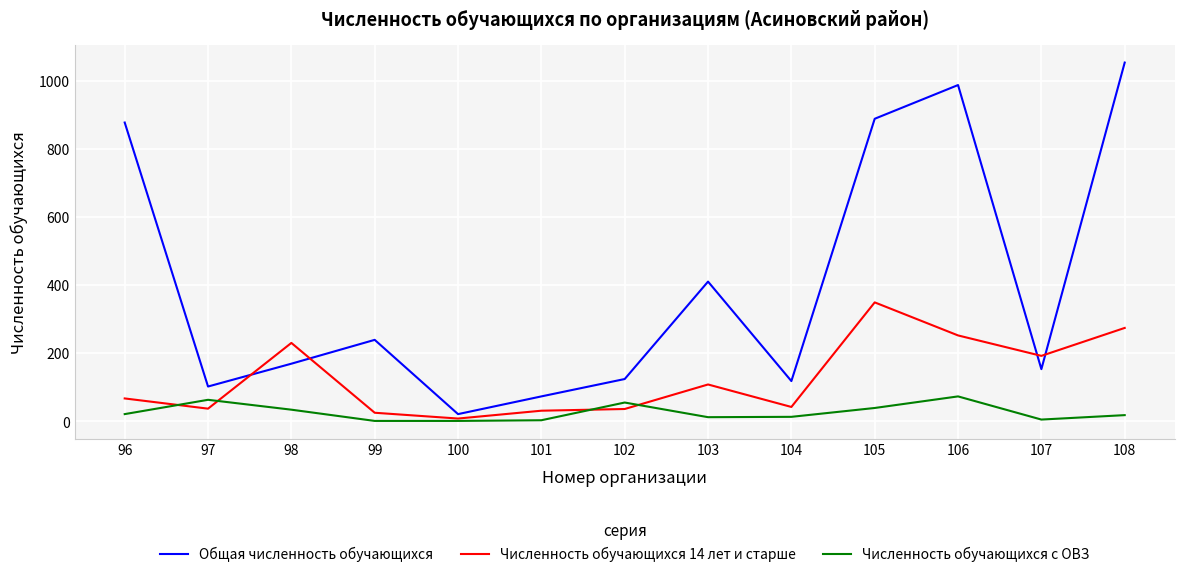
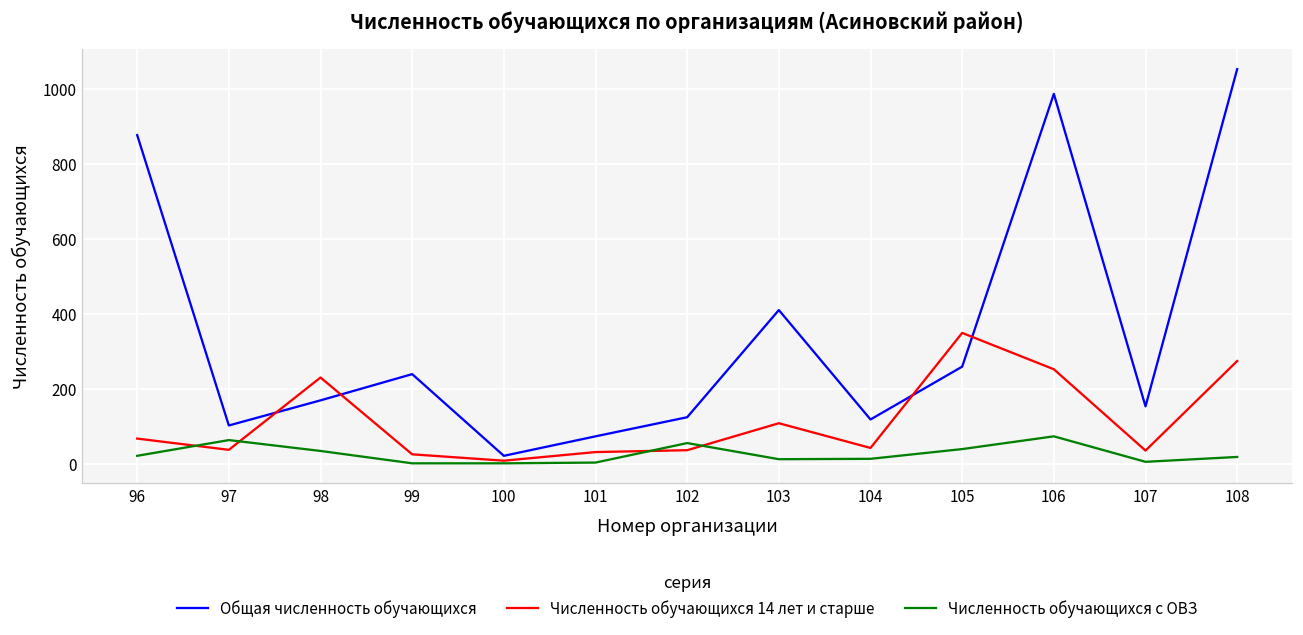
  {
    "Общая численность обучающихся": {
      "96": 880,
      "97": 100,
      "98": 170,
      "99": 240,
      "100": 20,
      "101": 70,
      "102": 120,
      "103": 410,
      "104": 120,
-     "105": 890,
+     "105": 260,
      "106": 990,
      "107": 150,
      "108": 1050
    },
    "Численность обучающихся 14 лет и старше": {
      "96": 70,
      "97": 40,
      "98": 230,
      "99": 30,
      "101": 30,
      "102": 40,
      "103": 110,
      "104": 40,
      "105": 350,
      "106": 250,
-     "107": 190,
+     "107": 40,
      "108": 270
    },
    "Численность обучающихся с ОВЗ": {
      "96": 20,
      "97": 60,
      "98": 30,
      "99": 0,
      "101": 0,
      "102": 60,
      "103": 10,
      "104": 10,
      "105": 40,
      "106": 70,
      "107": 10,
      "108": 20
    }
  }
